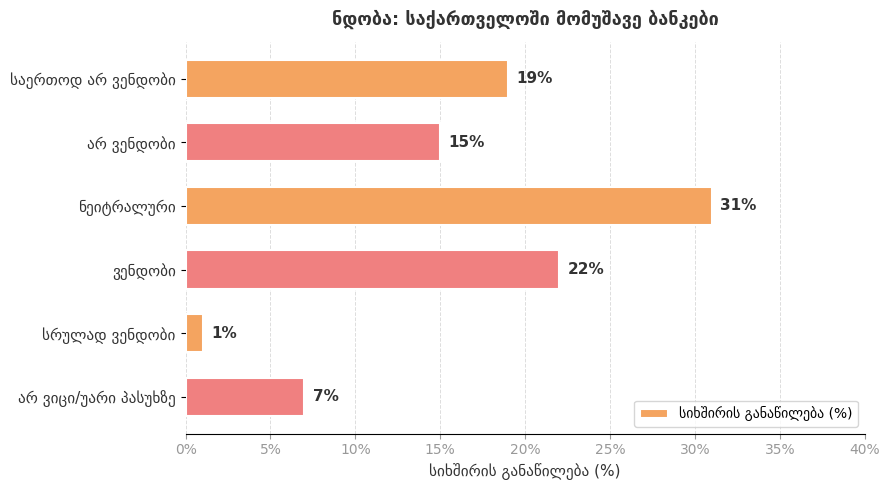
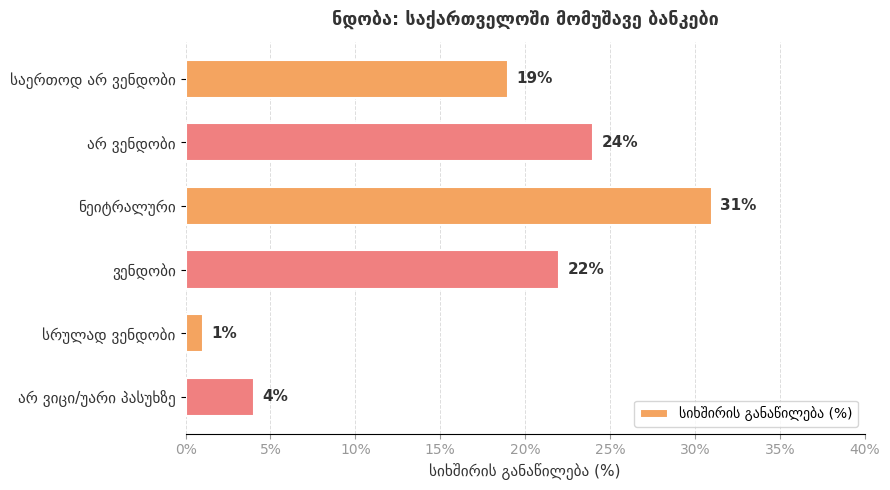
  {
    "საერთოდ არ ვენდობი": "19%",
-   "არ ვენდობი": "15%",
+   "არ ვენდობი": "24%",
    "ნეიტრალური": "31%",
    "ვენდობი": "22%",
    "სრულად ვენდობი": "1%",
-   "არ ვიცი/უარი პასუხზე": "7%"
+   "არ ვიცი/უარი პასუხზე": "4%"
  }
